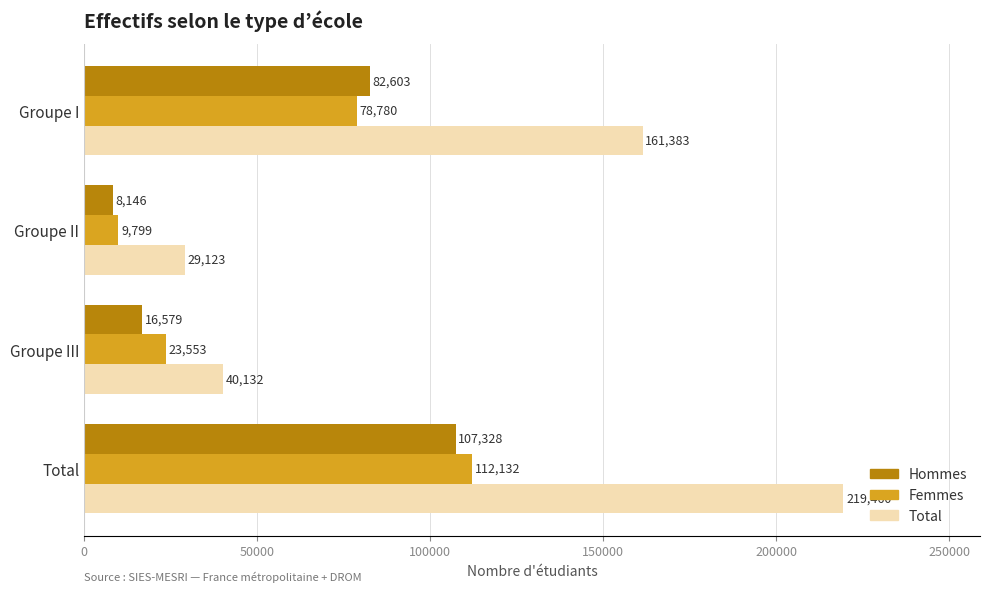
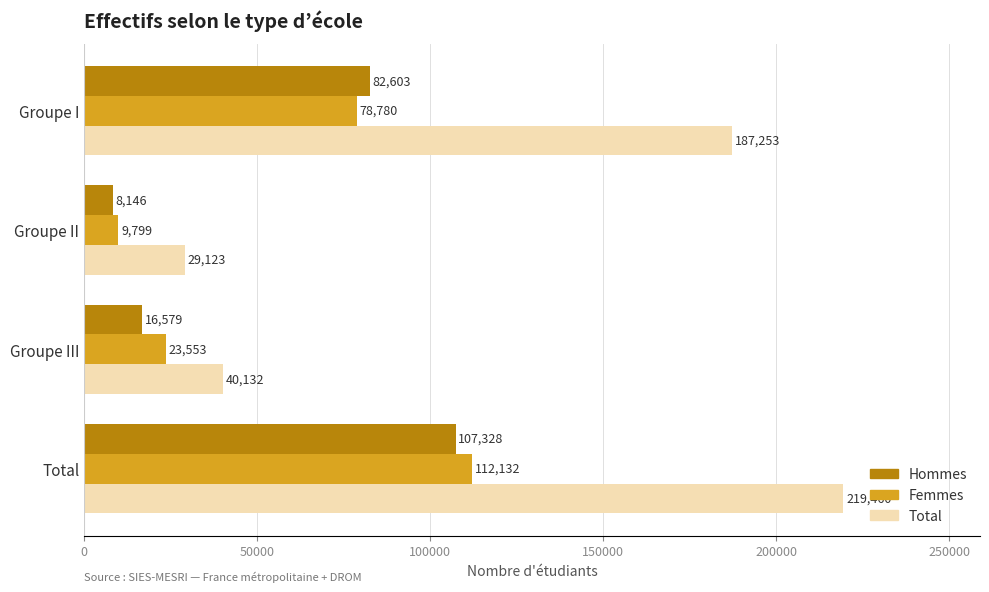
  {
    "Total": {
-     "Groupe I": "161,383",
+     "Groupe I": "187,253",
      "Groupe II": "29,123",
      "Groupe III": "40,132",
      "Total": "219,460"
    }
  }
